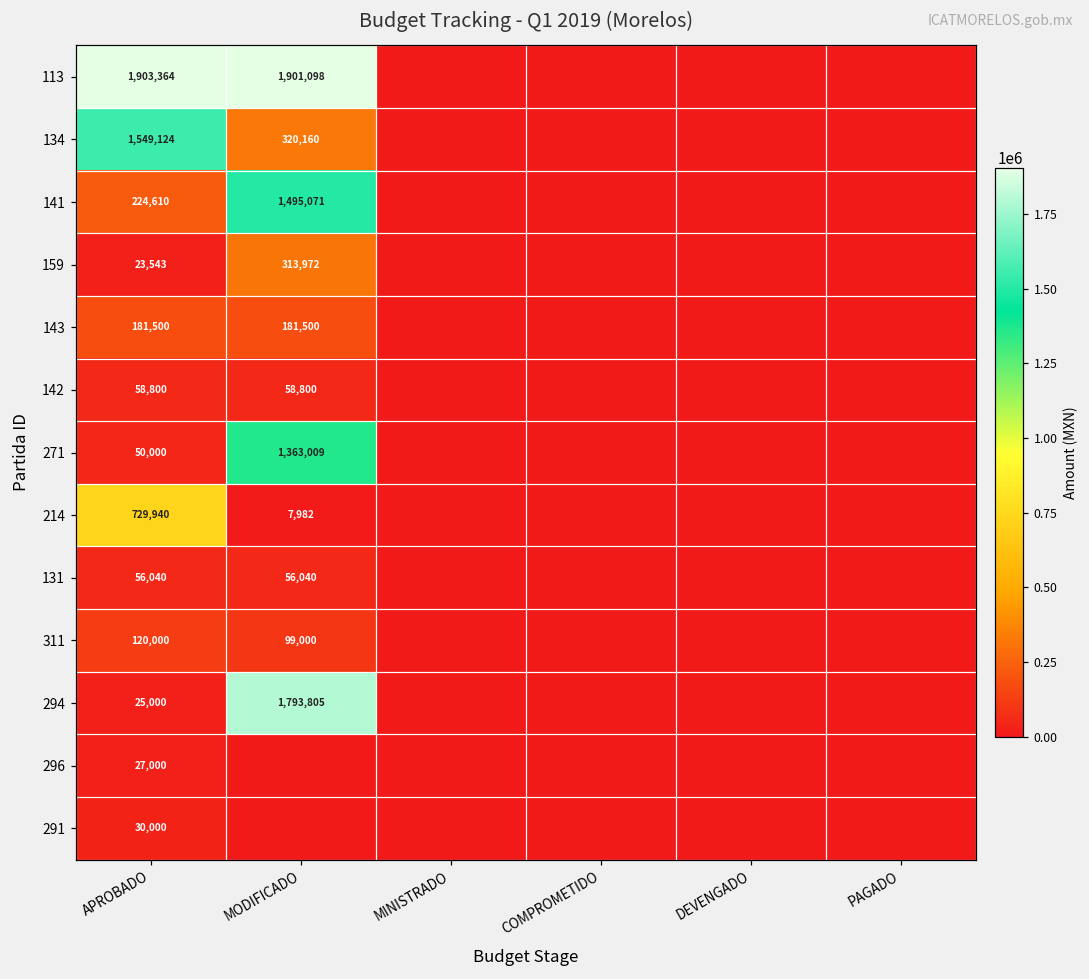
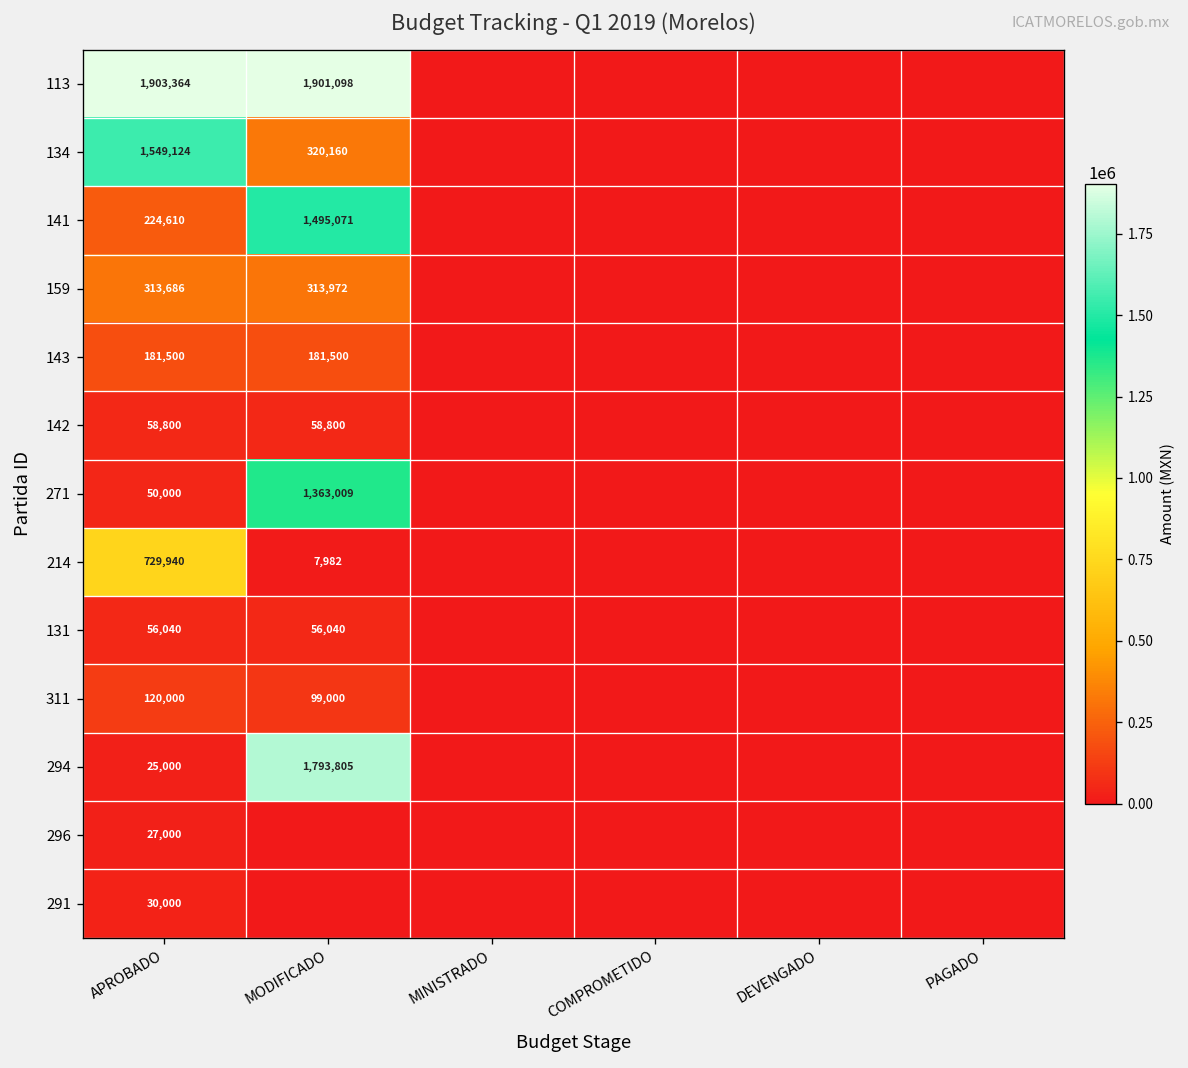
  {
    "113": {
      "APROBADO": "1,903,364",
      "MODIFICADO": "1,901,098"
    },
    "134": {
      "APROBADO": "1,549,124",
      "MODIFICADO": "320,160"
    },
    "141": {
      "APROBADO": "224,610",
      "MODIFICADO": "1,495,071"
    },
    "159": {
-     "APROBADO": "23,543",
+     "APROBADO": "313,686",
      "MODIFICADO": "313,972"
    },
    "143": {
      "APROBADO": "181,500",
      "MODIFICADO": "181,500"
    },
    "142": {
      "APROBADO": "58,800",
      "MODIFICADO": "58,800"
    },
    "271": {
      "APROBADO": "50,000",
      "MODIFICADO": "1,363,009"
    },
    "214": {
      "APROBADO": "729,940",
      "MODIFICADO": "7,982"
    },
    "131": {
      "APROBADO": "56,040",
      "MODIFICADO": "56,040"
    },
    "311": {
      "APROBADO": "120,000",
      "MODIFICADO": "99,000"
    },
    "294": {
      "APROBADO": "25,000",
      "MODIFICADO": "1,793,805"
    },
    "296": {
      "APROBADO": "27,000"
    },
    "291": {
      "APROBADO": "30,000"
    }
  }
